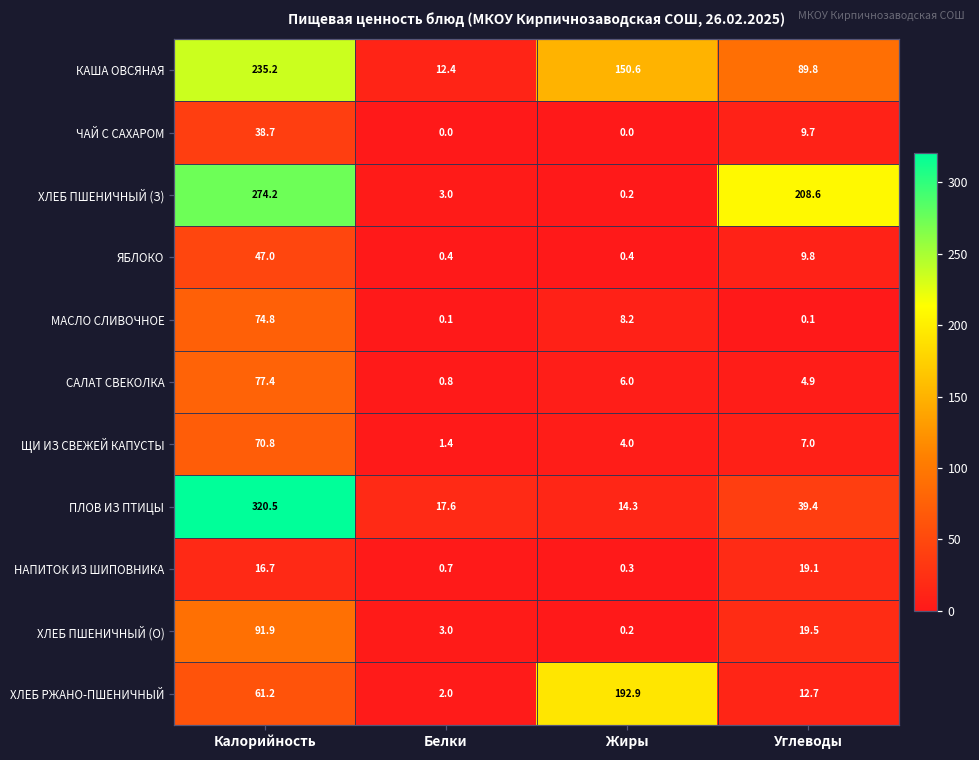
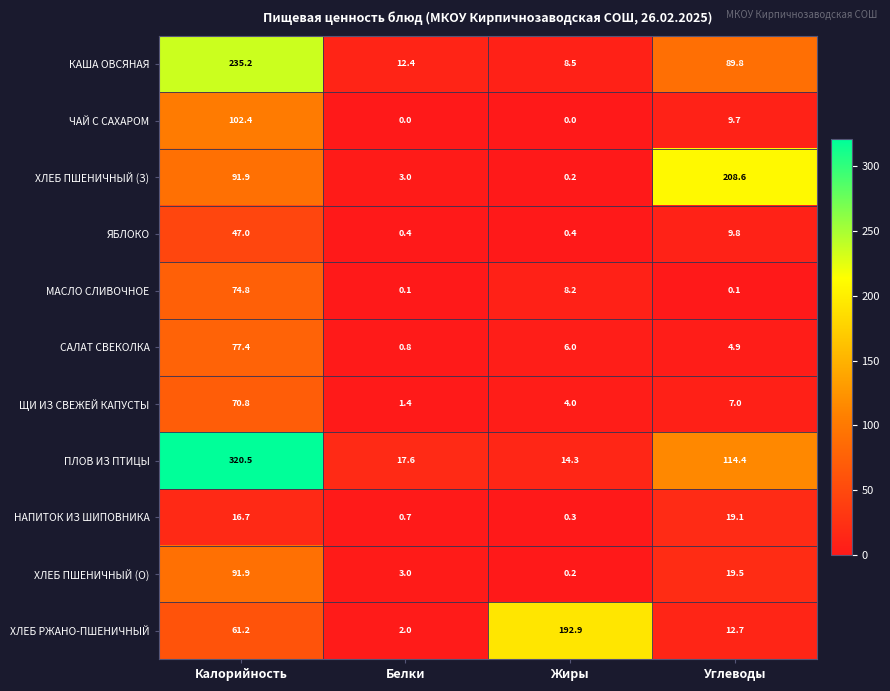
  {
    "КАША ОВСЯНАЯ": {
      "Калорийность": 235.2,
      "Белки": 12.4,
-     "Жиры": 150.6,
+     "Жиры": 8.5,
      "Углеводы": 89.8
    },
    "ЧАЙ С САХАРОМ": {
-     "Калорийность": 38.7,
+     "Калорийность": 102.4,
      "Белки": 0.0,
      "Жиры": 0.0,
      "Углеводы": 9.7
    },
    "ХЛЕБ ПШЕНИЧНЫЙ (З)": {
-     "Калорийность": 274.2,
+     "Калорийность": 91.9,
      "Белки": 3.0,
      "Жиры": 0.2,
      "Углеводы": 208.6
    },
    "ЯБЛОКО": {
      "Калорийность": 47.0,
      "Белки": 0.4,
      "Жиры": 0.4,
      "Углеводы": 9.8
    },
    "МАСЛО СЛИВОЧНОЕ": {
      "Калорийность": 74.8,
      "Белки": 0.1,
      "Жиры": 8.2,
      "Углеводы": 0.1
    },
    "САЛАТ СВЕКОЛКА": {
      "Калорийность": 77.4,
      "Белки": 0.8,
      "Жиры": 6.0,
      "Углеводы": 4.9
    },
    "ЩИ ИЗ СВЕЖЕЙ КАПУСТЫ": {
      "Калорийность": 70.8,
      "Белки": 1.4,
      "Жиры": 4.0,
      "Углеводы": 7.0
    },
    "ПЛОВ ИЗ ПТИЦЫ": {
      "Калорийность": 320.5,
      "Белки": 17.6,
      "Жиры": 14.3,
-     "Углеводы": 39.4
+     "Углеводы": 114.4
    },
    "НАПИТОК ИЗ ШИПОВНИКА": {
      "Калорийность": 16.7,
      "Белки": 0.7,
      "Жиры": 0.3,
      "Углеводы": 19.1
    },
    "ХЛЕБ ПШЕНИЧНЫЙ (О)": {
      "Калорийность": 91.9,
      "Белки": 3.0,
      "Жиры": 0.2,
      "Углеводы": 19.5
    },
    "ХЛЕБ РЖАНО-ПШЕНИЧНЫЙ": {
      "Калорийность": 61.2,
      "Белки": 2.0,
      "Жиры": 192.9,
      "Углеводы": 12.7
    }
  }
